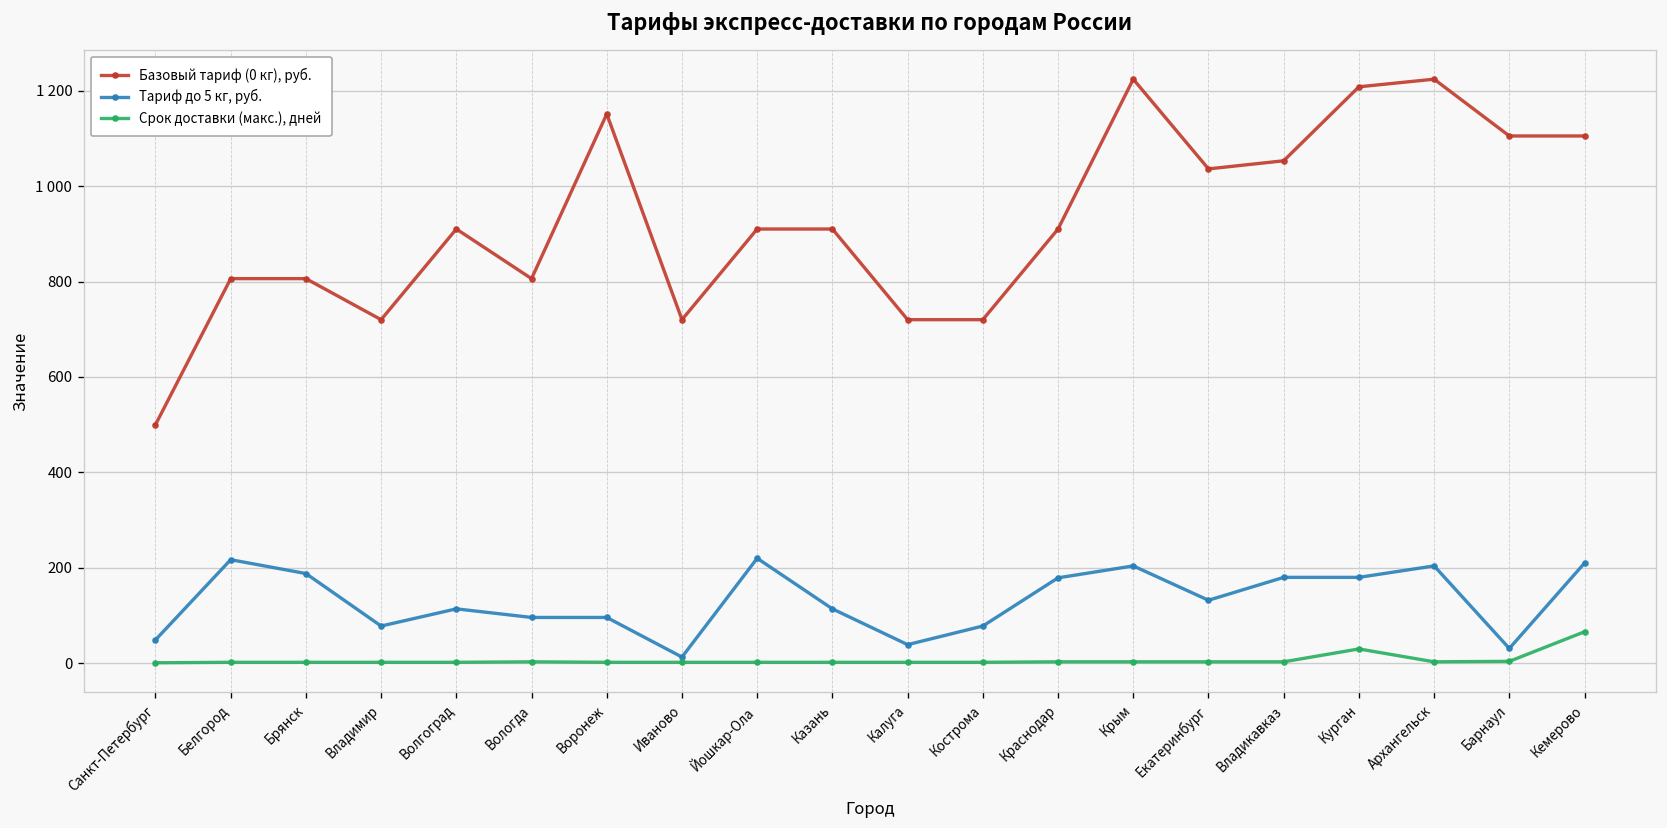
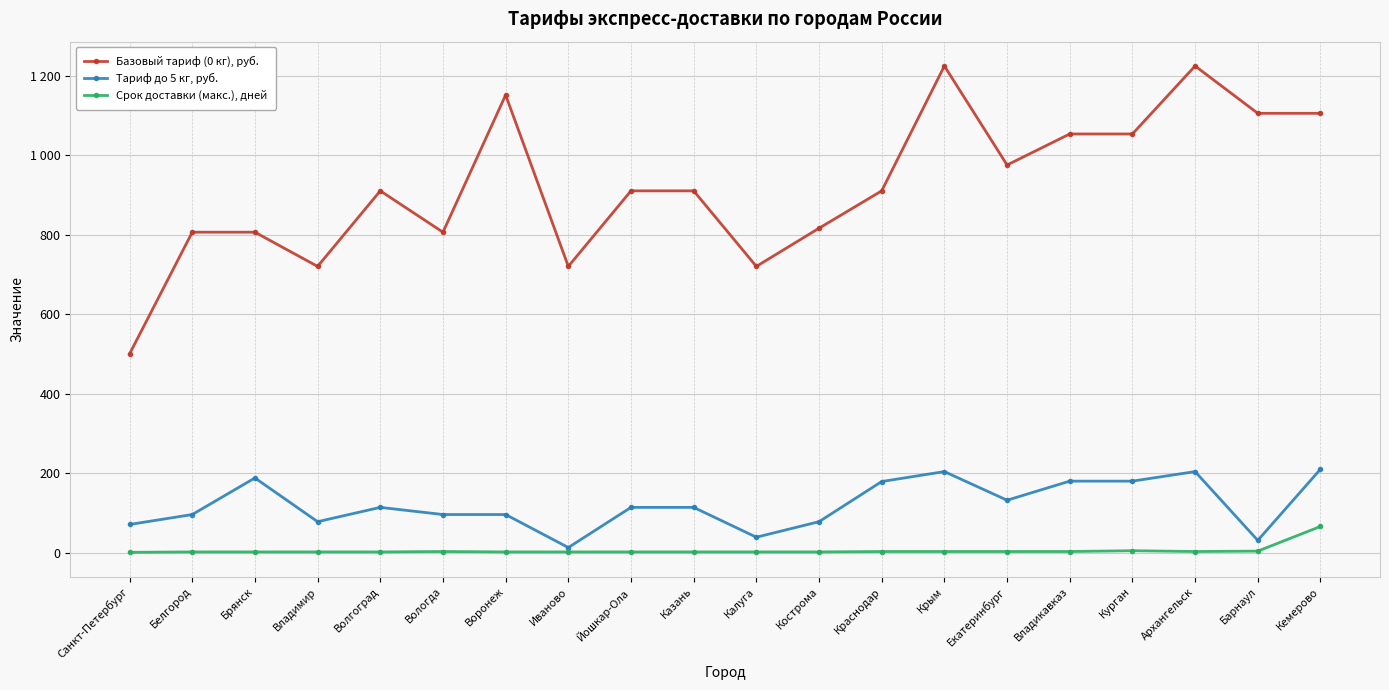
  {
    "Базовый тариф (0 кг), руб.": {
      "Санкт-Петербург": 500,
      "Белгород": 810,
      "Брянск": 810,
      "Владимир": 720,
      "Волгоград": 910,
      "Вологда": 810,
      "Воронеж": 1150,
      "Иваново": 720,
      "Йошкар-Ола": 910,
      "Казань": 910,
      "Калуга": 720,
-     "Кострома": 720,
+     "Кострома": 820,
      "Краснодар": 910,
      "Крым": 1220,
-     "Екатеринбург": 1040,
+     "Екатеринбург": 980,
      "Владикавказ": 1050,
-     "Курган": 1210,
+     "Курган": 1050,
      "Архангельск": 1220,
      "Барнаул": 1110,
      "Кемерово": 1110
    },
    "Тариф до 5 кг, руб.": {
-     "Санкт-Петербург": 50,
-     "Белгород": 220,
+     "Санкт-Петербург": 70,
+     "Белгород": 100,
      "Брянск": 190,
      "Владимир": 80,
      "Волгоград": 110,
      "Вологда": 100,
      "Воронеж": 100,
      "Иваново": 10,
-     "Йошкар-Ола": 220,
+     "Йошкар-Ола": 110,
      "Казань": 110,
      "Калуга": 40,
      "Кострома": 80,
      "Краснодар": 180,
      "Крым": 200,
      "Екатеринбург": 130,
      "Владикавказ": 180,
      "Курган": 180,
      "Архангельск": 200,
      "Барнаул": 30,
      "Кемерово": 210
    },
    "Срок доставки (макс.), дней": {
      "Санкт-Петербург": 0,
      "Белгород": 0,
      "Брянск": 0,
      "Владимир": 0,
      "Волгоград": 0,
      "Вологда": 0,
      "Воронеж": 0,
      "Иваново": 0,
      "Йошкар-Ола": 0,
      "Казань": 0,
      "Калуга": 0,
      "Кострома": 0,
      "Краснодар": 0,
      "Крым": 0,
      "Екатеринбург": 0,
      "Владикавказ": 0,
-     "Курган": 30,
+     "Курган": 10,
      "Архангельск": 0,
      "Барнаул": 0,
      "Кемерово": 70
    }
  }
